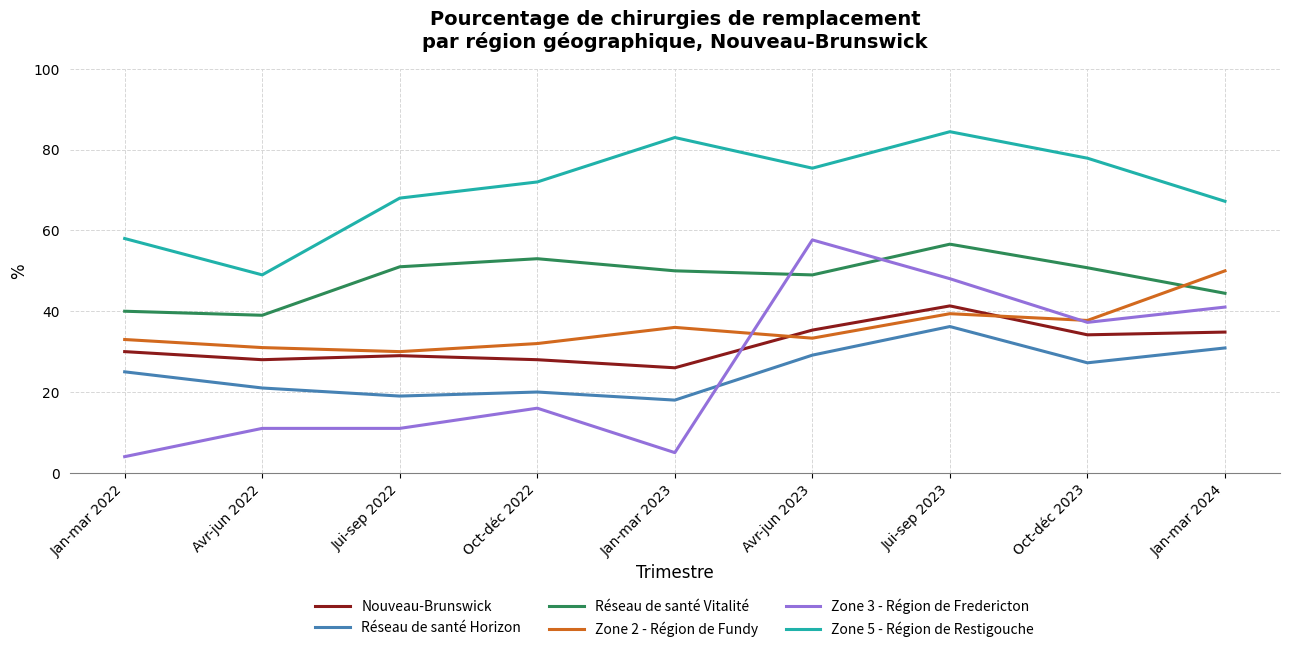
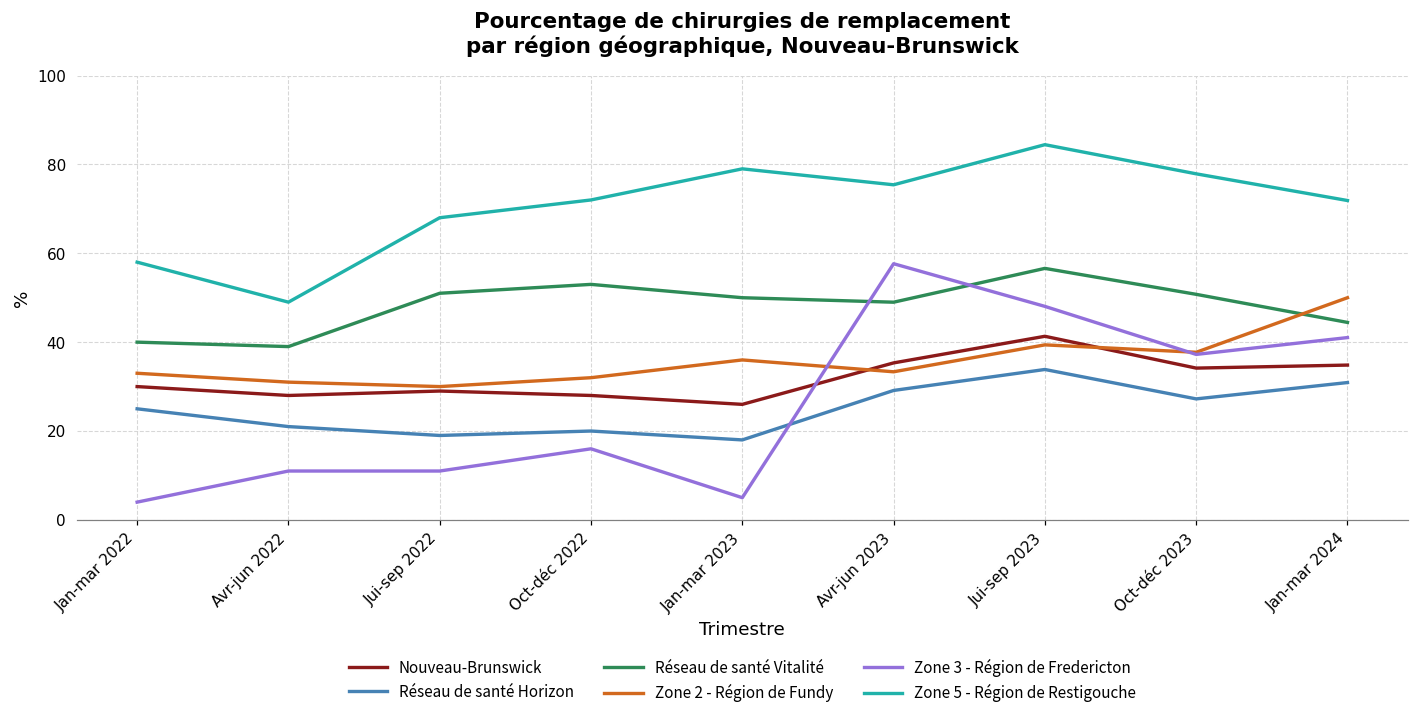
  {
    "Nouveau-Brunswick": {
      "Jan-mar 2022": 30,
      "Avr-jun 2022": 28,
      "Jui-sep 2022": 29,
      "Oct-déc 2022": 28,
      "Jan-mar 2023": 26,
      "Avr-jun 2023": 35,
      "Jui-sep 2023": 41,
      "Oct-déc 2023": 34,
      "Jan-mar 2024": 35
    },
    "Réseau de santé Horizon": {
      "Jan-mar 2022": 25,
      "Avr-jun 2022": 21,
      "Jui-sep 2022": 19,
      "Oct-déc 2022": 20,
      "Jan-mar 2023": 18,
      "Avr-jun 2023": 29,
-     "Jui-sep 2023": 36,
+     "Jui-sep 2023": 34,
      "Oct-déc 2023": 27,
      "Jan-mar 2024": 31
    },
    "Réseau de santé Vitalité": {
      "Jan-mar 2022": 40,
      "Avr-jun 2022": 39,
      "Jui-sep 2022": 51,
      "Oct-déc 2022": 53,
      "Jan-mar 2023": 50,
      "Avr-jun 2023": 49,
      "Jui-sep 2023": 57,
      "Oct-déc 2023": 51,
      "Jan-mar 2024": 44
    },
    "Zone 2 - Région de Fundy": {
      "Jan-mar 2022": 33,
      "Avr-jun 2022": 31,
      "Jui-sep 2022": 30,
      "Oct-déc 2022": 32,
      "Jan-mar 2023": 36,
      "Avr-jun 2023": 33,
      "Jui-sep 2023": 39,
      "Jan-mar 2024": 50
    },
    "Zone 3 - Région de Fredericton": {
      "Jan-mar 2022": 4,
      "Avr-jun 2022": 11,
      "Jui-sep 2022": 11,
      "Oct-déc 2022": 16,
      "Jan-mar 2023": 5,
      "Avr-jun 2023": 58,
      "Jui-sep 2023": 48,
      "Jan-mar 2024": 41
    },
    "Zone 5 - Région de Restigouche": {
      "Jan-mar 2022": 58,
      "Avr-jun 2022": 49,
      "Jui-sep 2022": 68,
      "Oct-déc 2022": 72,
-     "Jan-mar 2023": 83,
+     "Jan-mar 2023": 79,
      "Avr-jun 2023": 75,
      "Jui-sep 2023": 84,
      "Oct-déc 2023": 78,
-     "Jan-mar 2024": 67
+     "Jan-mar 2024": 72
    }
  }
